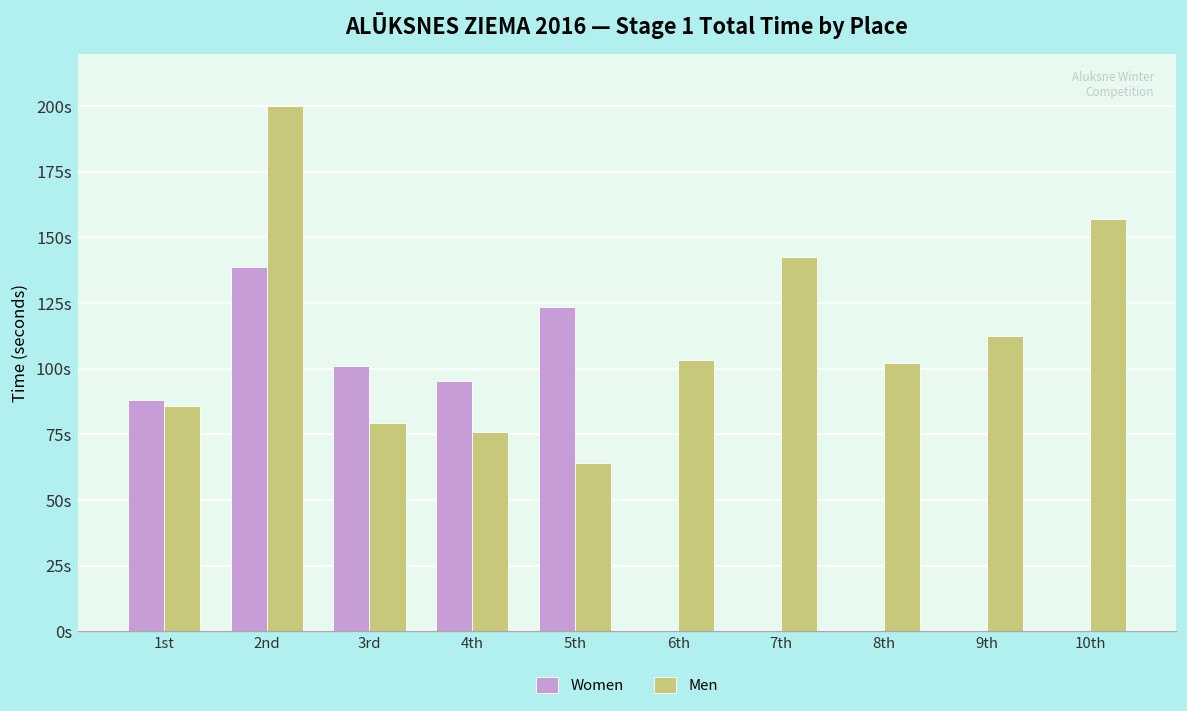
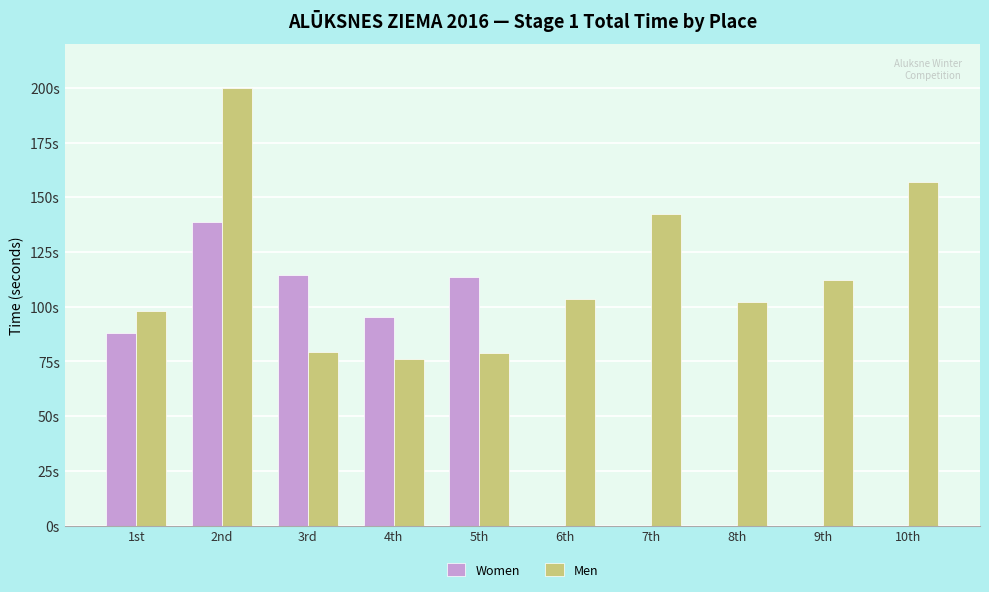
  {
    "Women": {
      "1st": "88s",
      "2nd": "139s",
-     "3rd": "101s",
+     "3rd": "115s",
      "4th": "95s",
-     "5th": "123s",
+     "5th": "114s",
      "6th": "0s",
      "7th": "0s",
      "8th": "0s",
      "9th": "0s",
      "10th": "0s"
    },
    "Men": {
-     "1st": "86s",
+     "1st": "98s",
      "2nd": "200s",
      "3rd": "79s",
      "4th": "76s",
-     "5th": "64s",
+     "5th": "79s",
      "6th": "103s",
      "7th": "143s",
      "8th": "102s",
      "9th": "112s",
      "10th": "157s"
    }
  }
